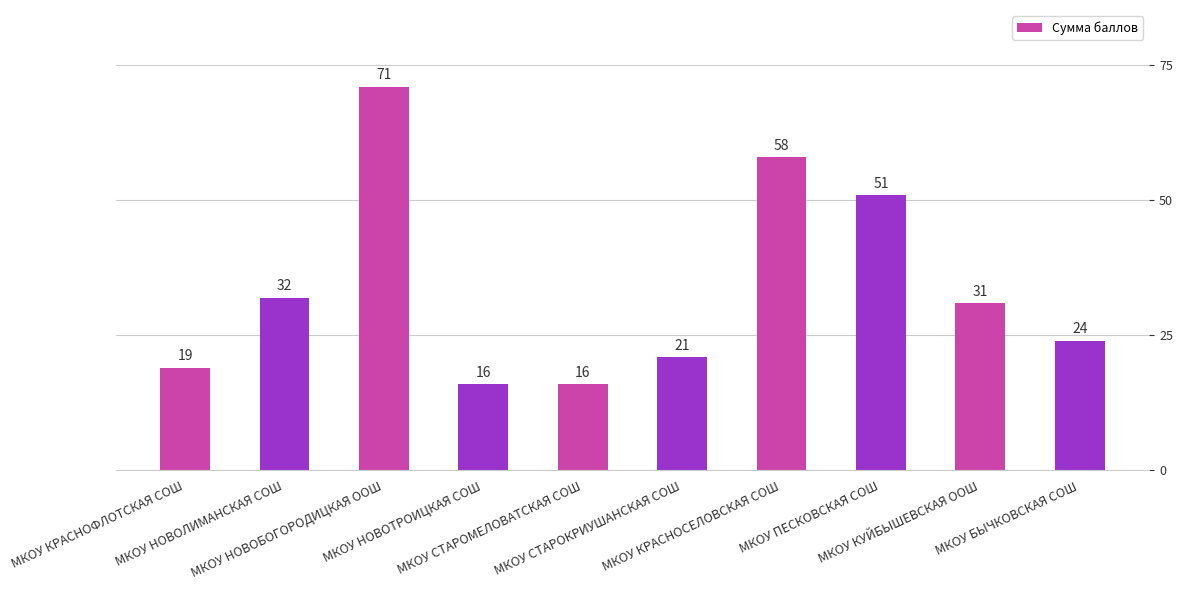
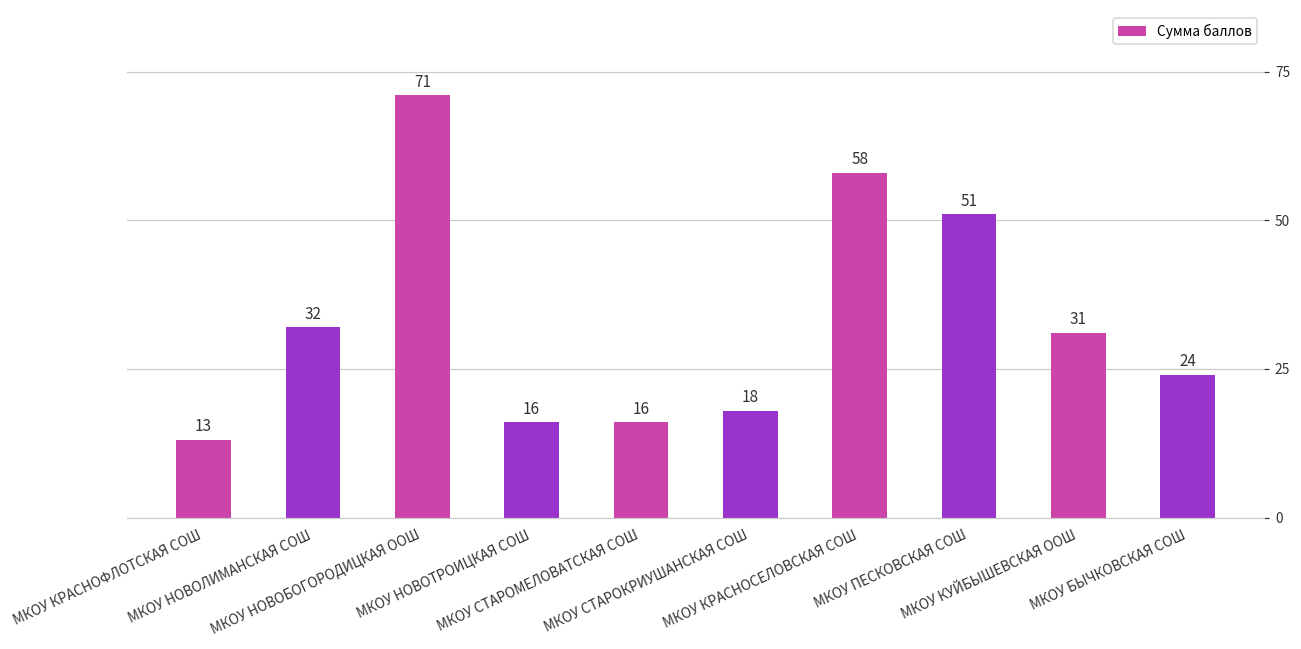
  {
-   "МКОУ КРАСНОФЛОТСКАЯ СОШ": 19,
+   "МКОУ КРАСНОФЛОТСКАЯ СОШ": 13,
    "МКОУ НОВОЛИМАНСКАЯ СОШ": 32,
    "МКОУ НОВОБОГОРОДИЦКАЯ ООШ": 71,
    "МКОУ НОВОТРОИЦКАЯ СОШ": 16,
    "МКОУ СТАРОМЕЛОВАТСКАЯ СОШ": 16,
-   "МКОУ СТАРОКРИУШАНСКАЯ СОШ": 21,
+   "МКОУ СТАРОКРИУШАНСКАЯ СОШ": 18,
    "МКОУ КРАСНОСЕЛОВСКАЯ СОШ": 58,
    "МКОУ ПЕСКОВСКАЯ СОШ": 51,
    "МКОУ КУЙБЫШЕВСКАЯ ООШ": 31,
    "МКОУ БЫЧКОВСКАЯ СОШ": 24
  }
